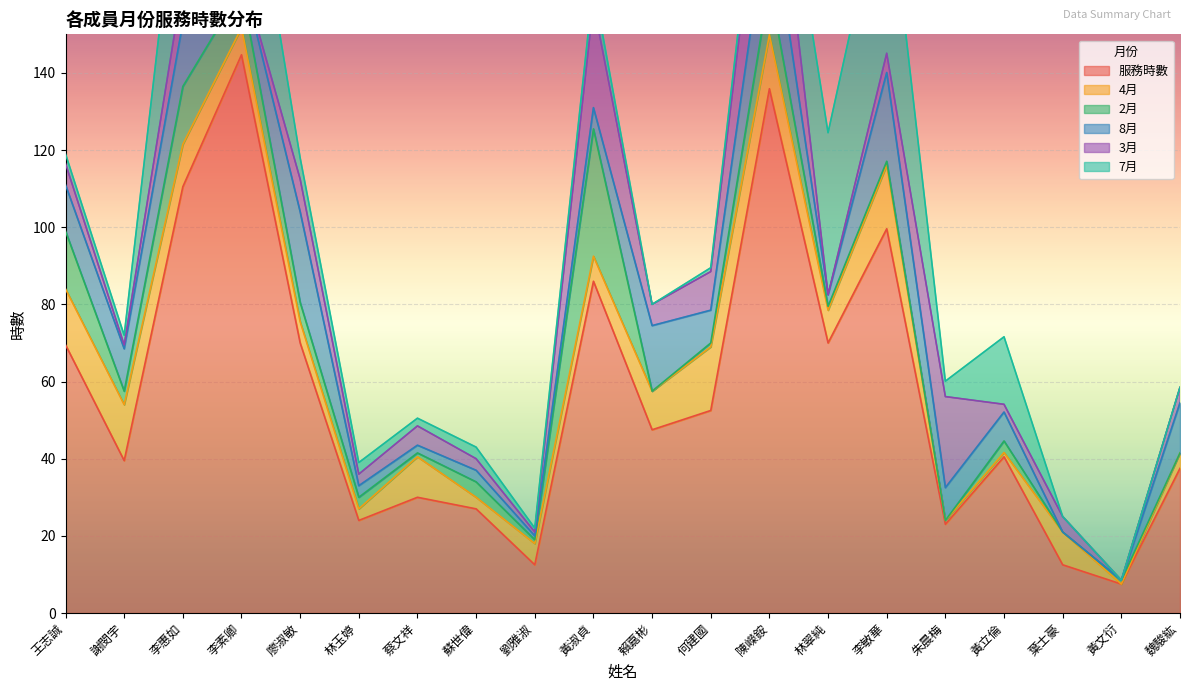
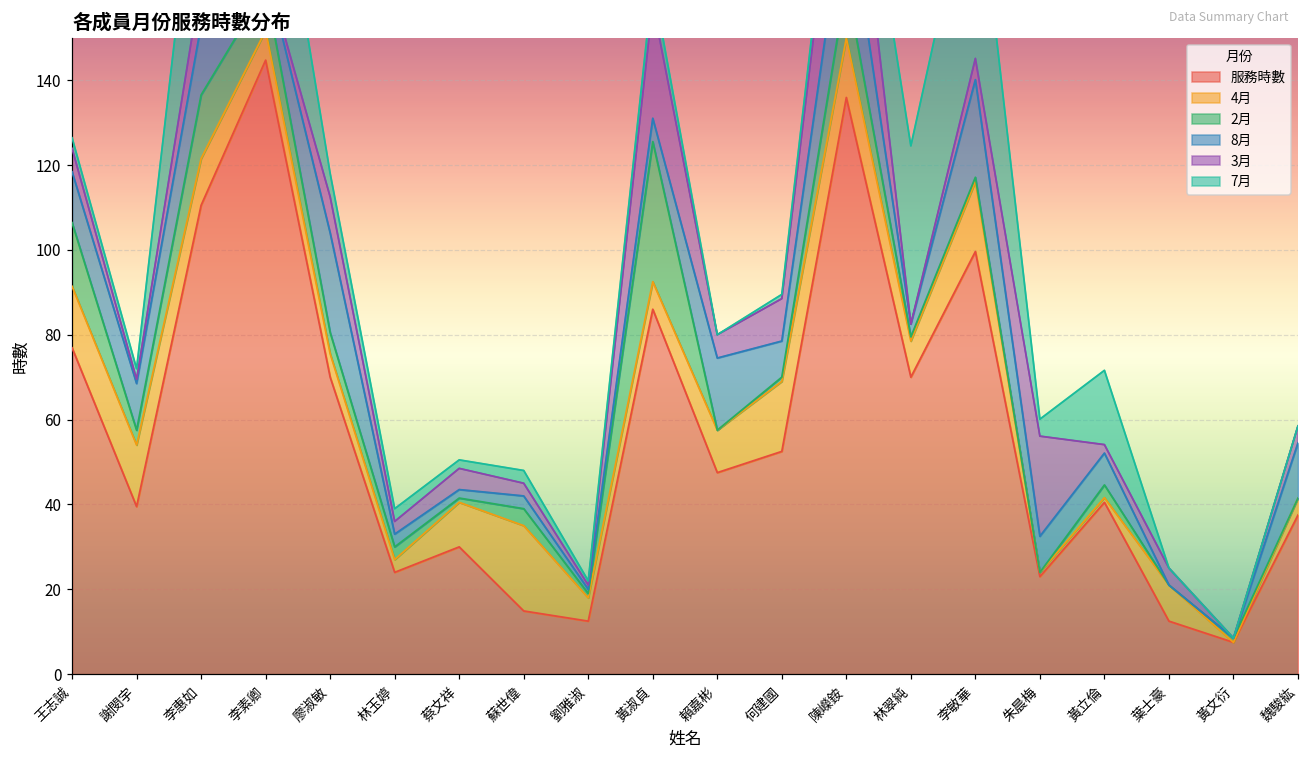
  {
    "服務時數": {
-     "王志誠": 70,
+     "王志誠": 77,
      "謝閔宇": 40,
      "李惠如": 111,
      "李素卿": 145,
      "廖淑敏": 70,
      "林玉婷": 24,
      "蔡文祥": 30,
-     "蘇世偉": 27,
+     "蘇世偉": 15,
      "劉雅淑": 13,
      "黃淑貞": 86,
      "賴嘉彬": 48,
      "何建國": 53,
      "陳嶸銨": 136,
      "林翠純": 70,
      "李敏華": 100,
      "朱晨梅": 23,
      "黃立倫": 41,
      "葉士豪": 13,
      "魏駿紘": 38
    },
    "4月": {
      "王志誠": 15,
      "謝閔宇": 15,
      "李惠如": 11,
      "廖淑敏": 6,
      "林玉婷": 3,
      "蔡文祥": 11,
-     "蘇世偉": 3,
+     "蘇世偉": 20,
      "劉雅淑": 6,
      "黃淑貞": 7,
      "何建國": 17,
      "陳嶸銨": 14,
      "林翠純": 9,
      "李敏華": 17,
      "黃立倫": 1
    },
    "3月": {
      "王志誠": 6,
      "謝閔宇": 1,
      "廖淑敏": 9,
      "林玉婷": 3,
      "蔡文祥": 5,
      "蘇世偉": 3,
      "劉雅淑": 1,
      "何建國": 10,
      "李敏華": 5,
      "朱晨梅": 24,
      "黃立倫": 2
    }
  }
